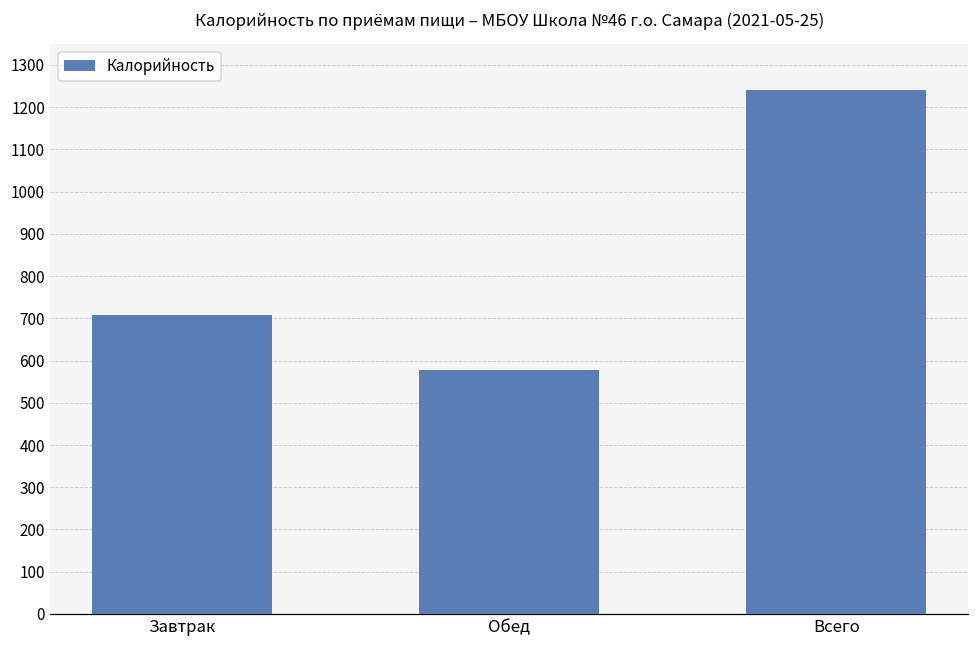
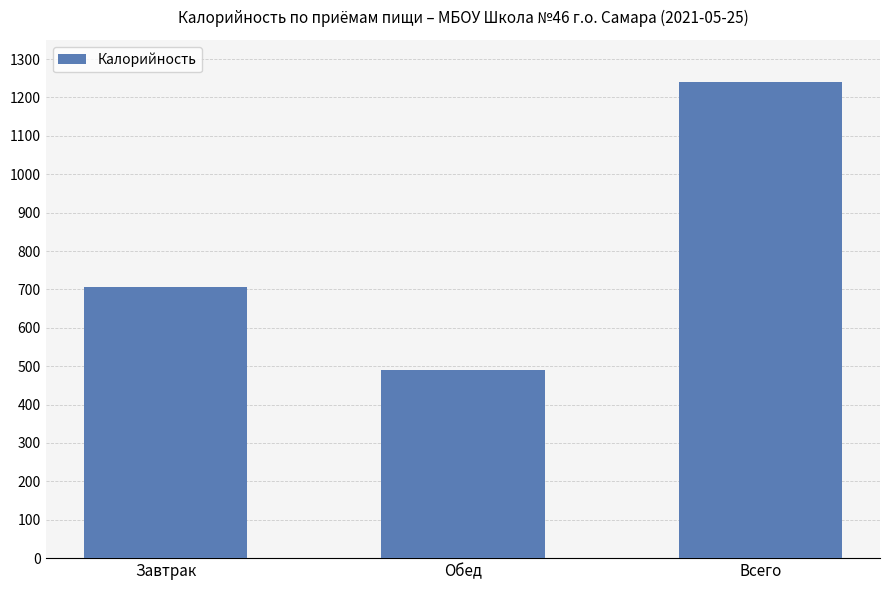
  {
    "Завтрак": 710,
-   "Обед": 580,
+   "Обед": 490,
    "Всего": 1240
  }
